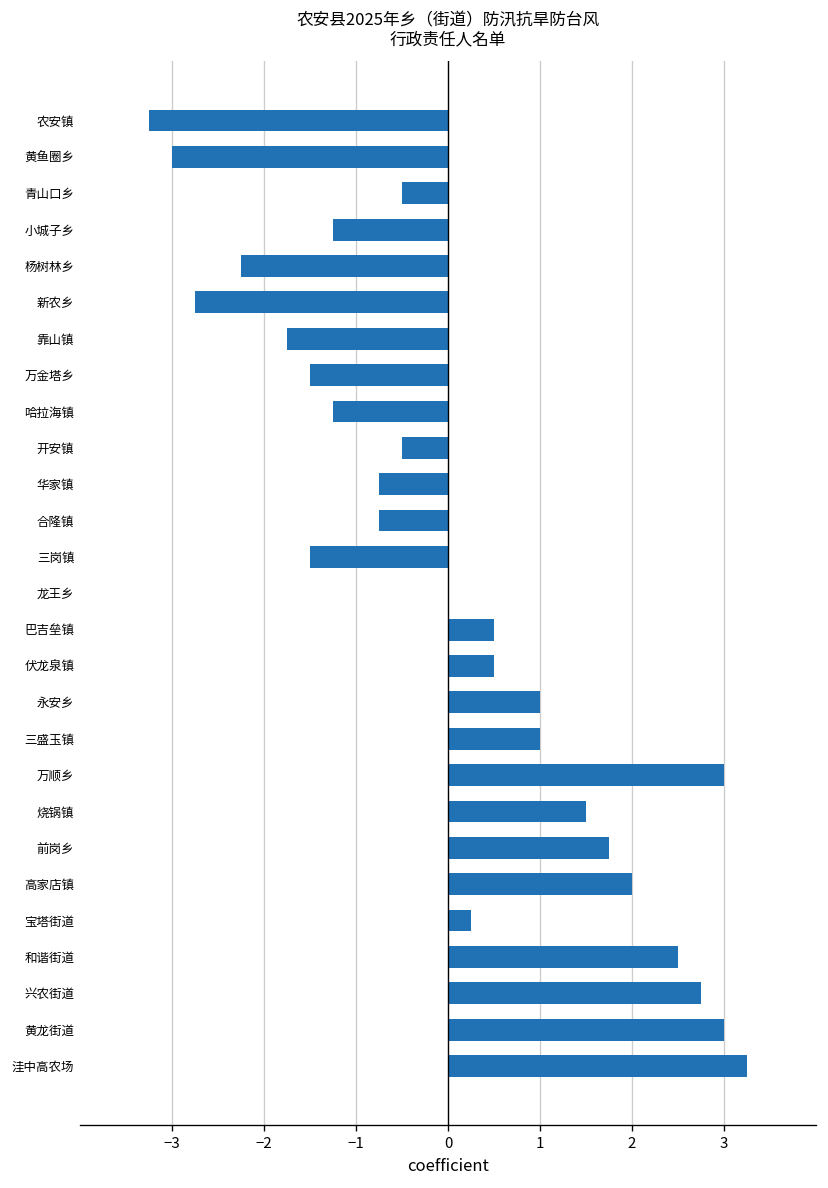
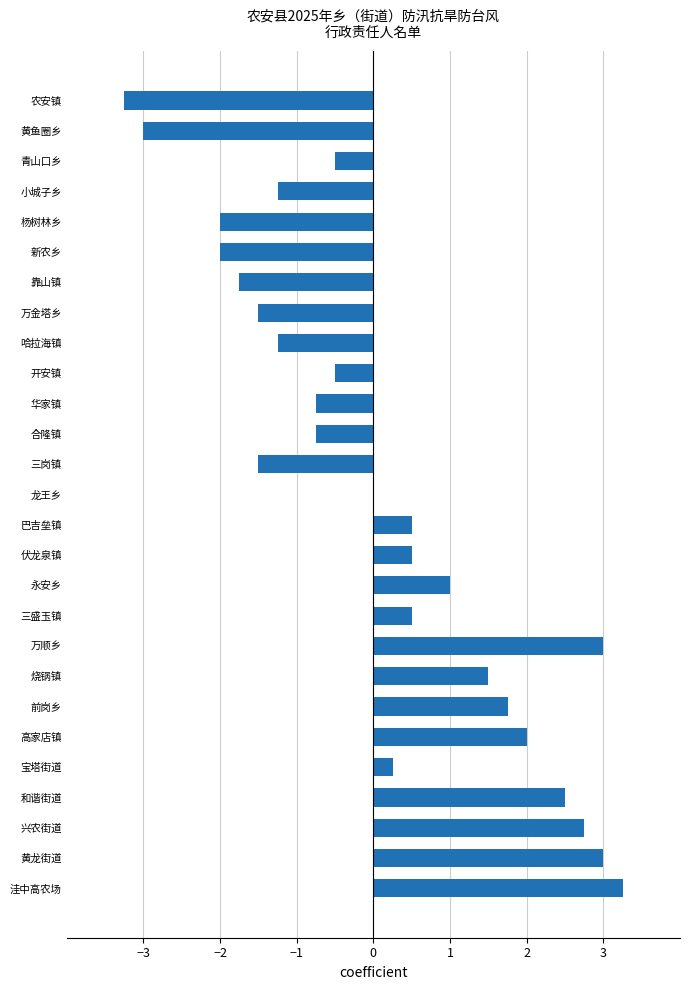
  {
    "农安镇": -3.3,
    "黄鱼圈乡": -3.0,
    "青山口乡": -0.5,
    "小城子乡": -1.3,
-   "杨树林乡": -2.3,
-   "新农乡": -2.8,
+   "杨树林乡": -2.0,
+   "新农乡": -2.0,
    "靠山镇": -1.8,
    "万金塔乡": -1.5,
    "哈拉海镇": -1.3,
    "开安镇": -0.5,
    "华家镇": -0.8,
    "合隆镇": -0.8,
    "三岗镇": -1.5,
    "龙王乡": 0.0,
    "巴吉垒镇": 0.5,
    "伏龙泉镇": 0.5,
    "永安乡": 1.0,
-   "三盛玉镇": 1.0,
+   "三盛玉镇": 0.5,
    "万顺乡": 3.0,
    "烧锅镇": 1.5,
    "前岗乡": 1.8,
    "高家店镇": 2.0,
    "宝塔街道": 0.3,
    "和谐街道": 2.5,
    "兴农街道": 2.8,
    "黄龙街道": 3.0,
    "洼中高农场": 3.3
  }
